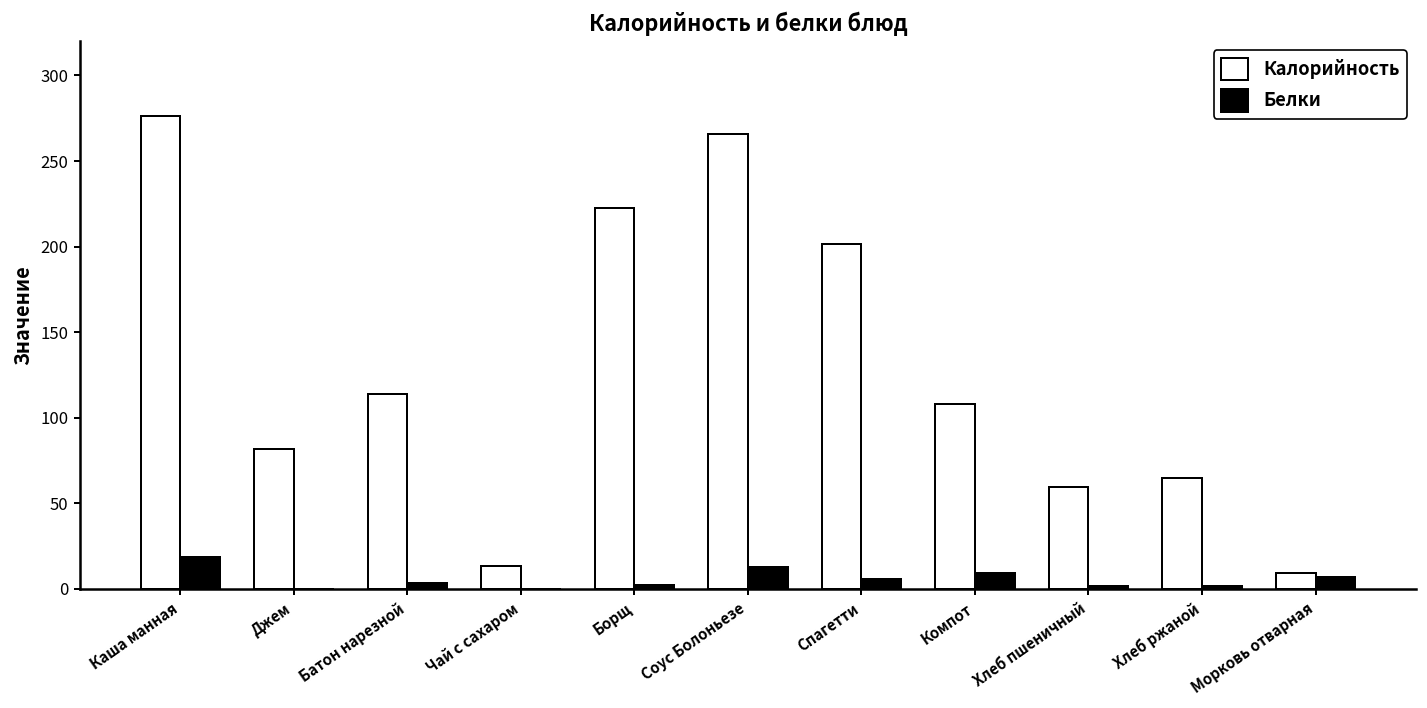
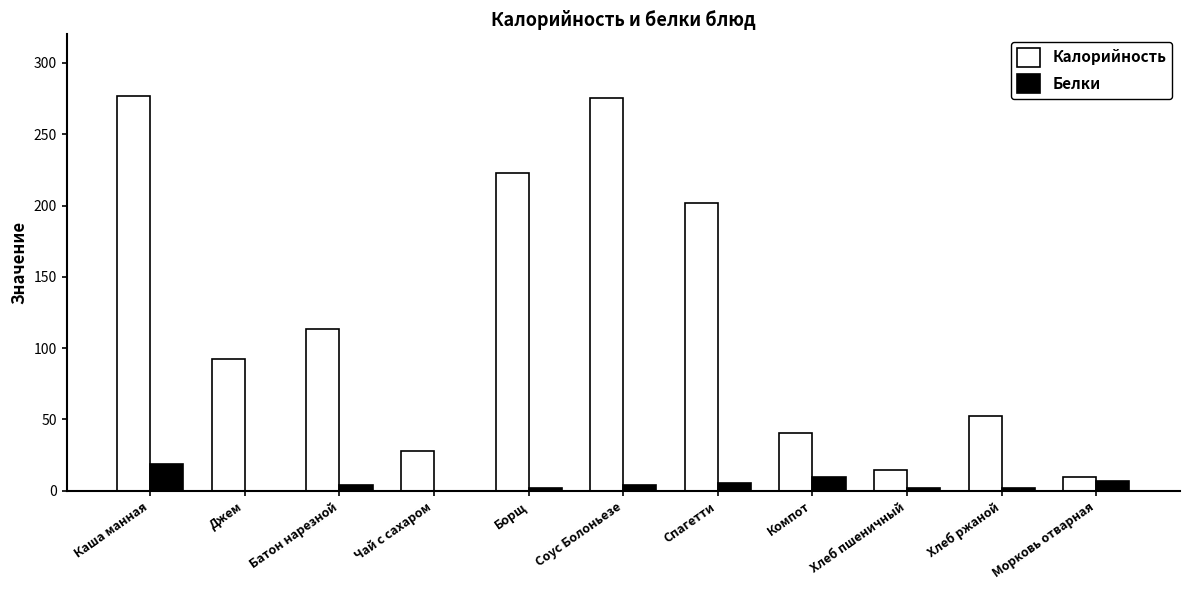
  {
    "Калорийность": {
      "Каша манная": 276,
-     "Джем": 82,
+     "Джем": 93,
      "Батон нарезной": 114,
-     "Чай с сахаром": 14,
+     "Чай с сахаром": 28,
      "Борщ": 223,
-     "Соус Болоньезе": 266,
+     "Соус Болоньезе": 275,
      "Спагетти": 202,
-     "Компот": 108,
-     "Хлеб пшеничный": 60,
-     "Хлеб ржаной": 65,
+     "Компот": 40,
+     "Хлеб пшеничный": 15,
+     "Хлеб ржаной": 52,
      "Морковь отварная": 10
    },
    "Белки": {
      "Каша манная": 19,
      "Джем": 0,
      "Батон нарезной": 4,
      "Борщ": 2,
-     "Соус Болоньезе": 13,
+     "Соус Болоньезе": 4,
      "Спагетти": 6,
      "Компот": 10,
      "Хлеб пшеничный": 2,
      "Хлеб ржаной": 2,
      "Морковь отварная": 7
    }
  }
